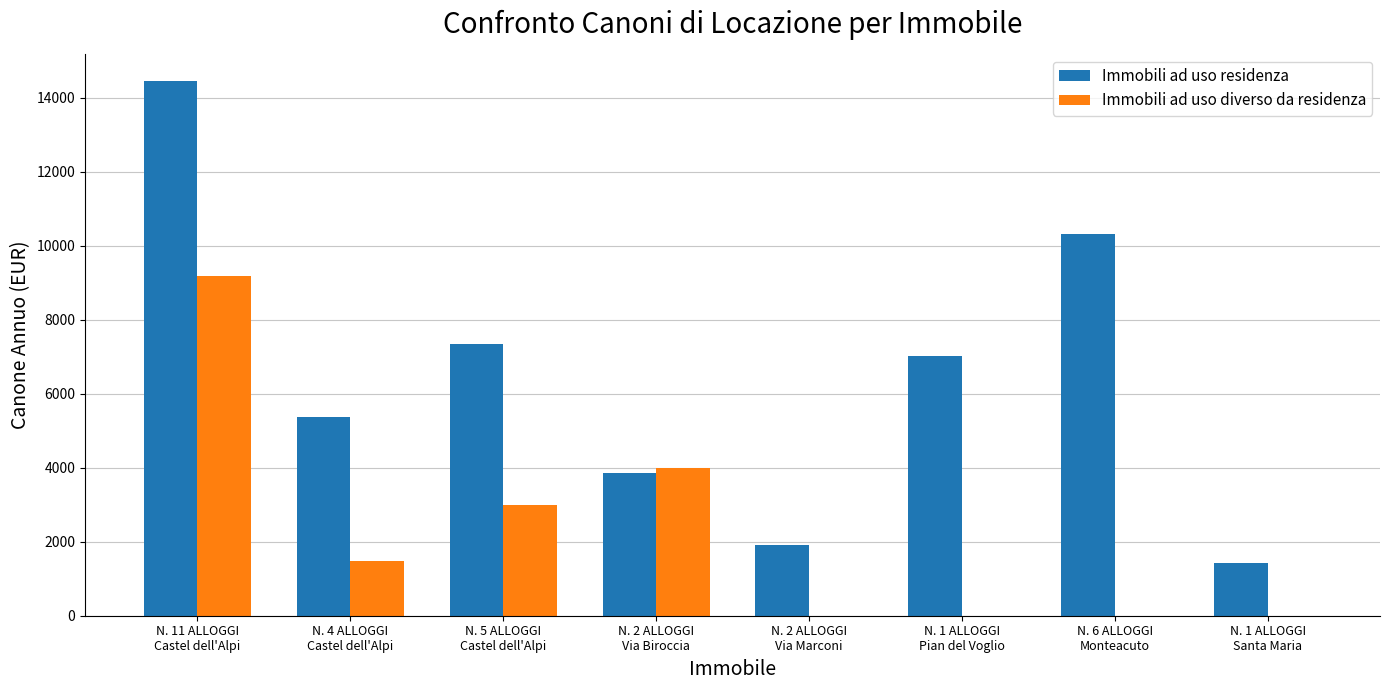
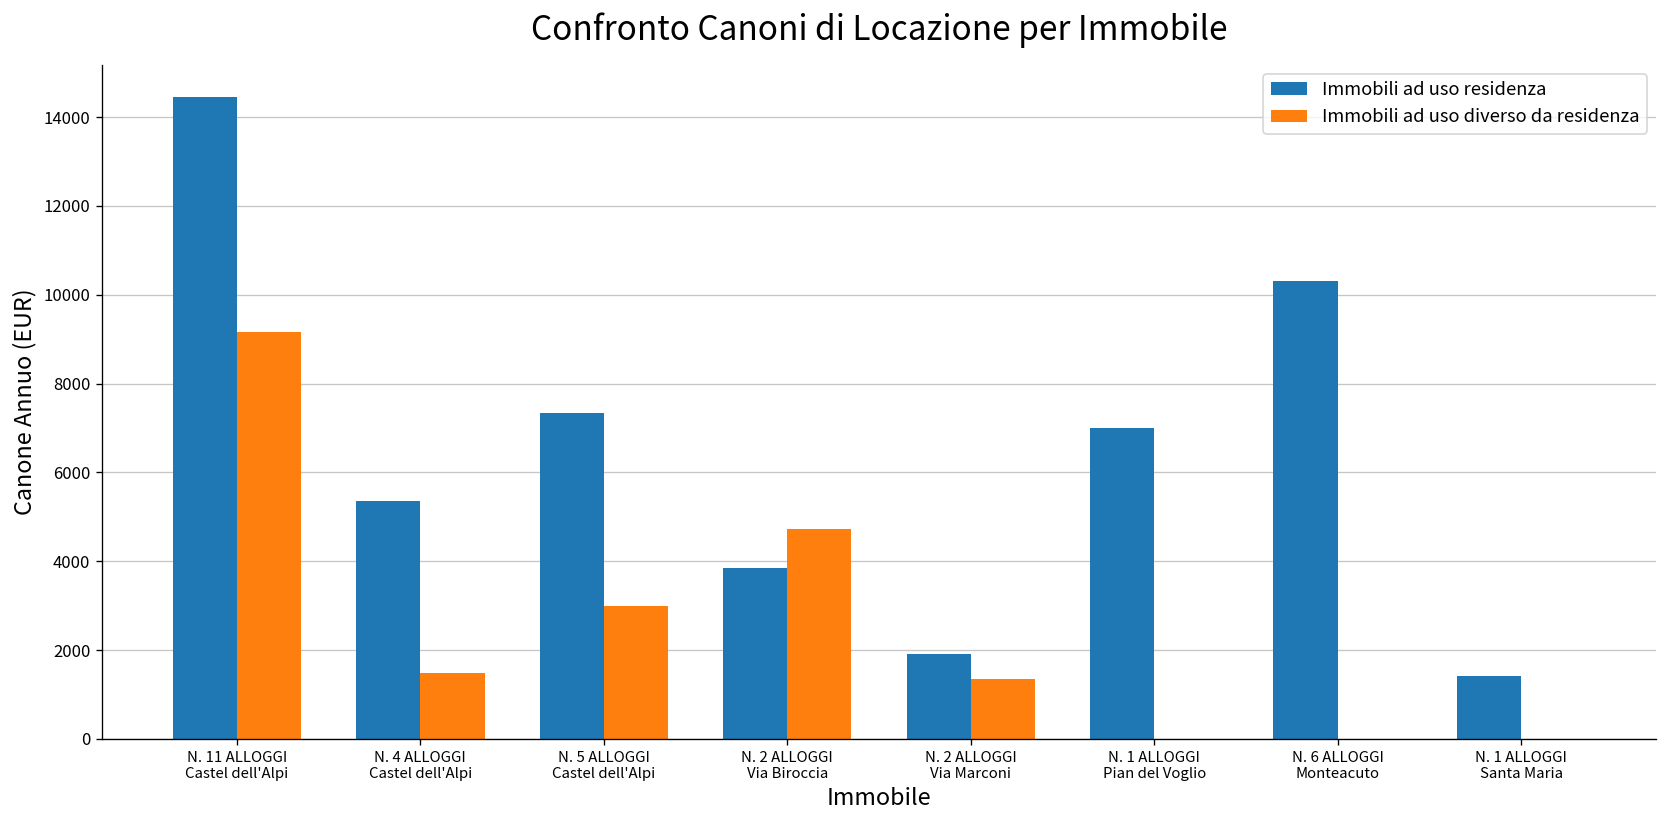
  {
    "Immobili ad uso residenza": {
      "N. 11 ALLOGGI Castel dell'Alpi": 14500,
      "N. 4 ALLOGGI Castel dell'Alpi": 5400,
      "N. 5 ALLOGGI Castel dell'Alpi": 7300,
      "N. 2 ALLOGGI Via Biroccia": 3900,
      "N. 2 ALLOGGI Via Marconi": 1900,
      "N. 1 ALLOGGI Pian del Voglio": 7000,
      "N. 6 ALLOGGI Monteacuto": 10300,
      "N. 1 ALLOGGI Santa Maria": 1400
    },
    "Immobili ad uso diverso da residenza": {
      "N. 11 ALLOGGI Castel dell'Alpi": 9200,
      "N. 4 ALLOGGI Castel dell'Alpi": 1500,
      "N. 5 ALLOGGI Castel dell'Alpi": 3000,
-     "N. 2 ALLOGGI Via Biroccia": 4000,
-     "N. 2 ALLOGGI Via Marconi": 0,
+     "N. 2 ALLOGGI Via Biroccia": 4700,
+     "N. 2 ALLOGGI Via Marconi": 1300,
      "N. 1 ALLOGGI Pian del Voglio": 0,
      "N. 6 ALLOGGI Monteacuto": 0,
      "N. 1 ALLOGGI Santa Maria": 0
    }
  }
